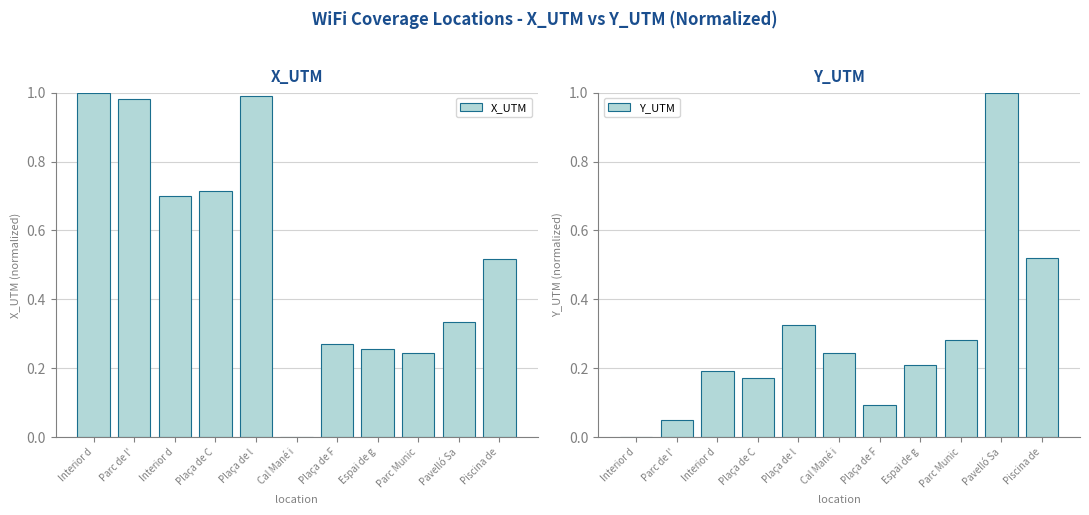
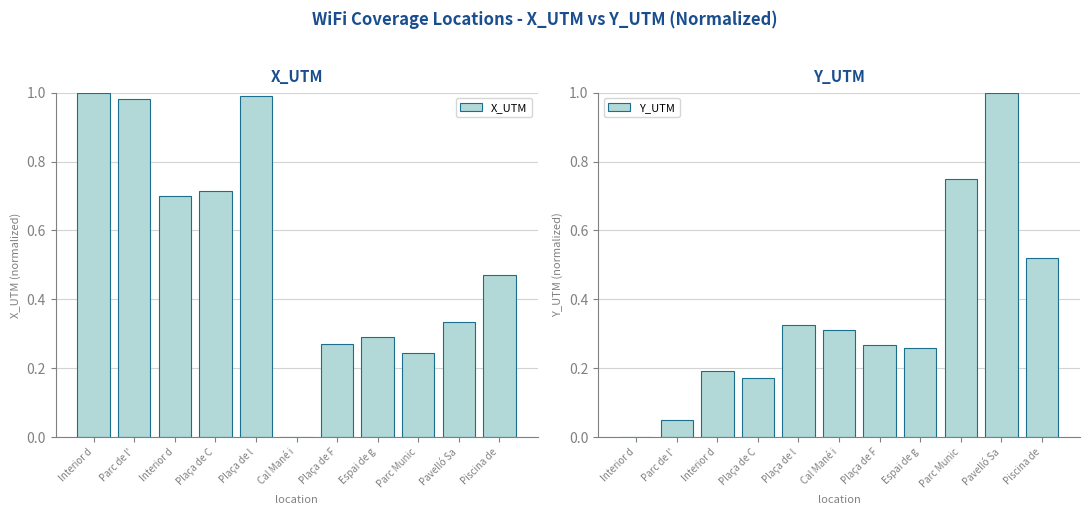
  {
    "X_UTM": {
      "Parc de l'": 0.98,
      "Plaça de C": 0.71,
      "Plaça de l": 0.99,
      "Cal Mané i": 0.00,
      "Plaça de F": 0.27,
-     "Espai de g": 0.26,
+     "Espai de g": 0.29,
      "Parc Munic": 0.24,
      "Pavelló Sa": 0.33,
-     "Piscina de": 0.52
+     "Piscina de": 0.47
    },
    "Y_UTM": {
      "Parc de l'": 0.05,
      "Plaça de C": 0.17,
      "Plaça de l": 0.33,
-     "Cal Mané i": 0.25,
-     "Plaça de F": 0.09,
-     "Espai de g": 0.21,
-     "Parc Munic": 0.28,
+     "Cal Mané i": 0.31,
+     "Plaça de F": 0.27,
+     "Espai de g": 0.26,
+     "Parc Munic": 0.75,
      "Pavelló Sa": 1.00,
      "Piscina de": 0.52
    }
  }
